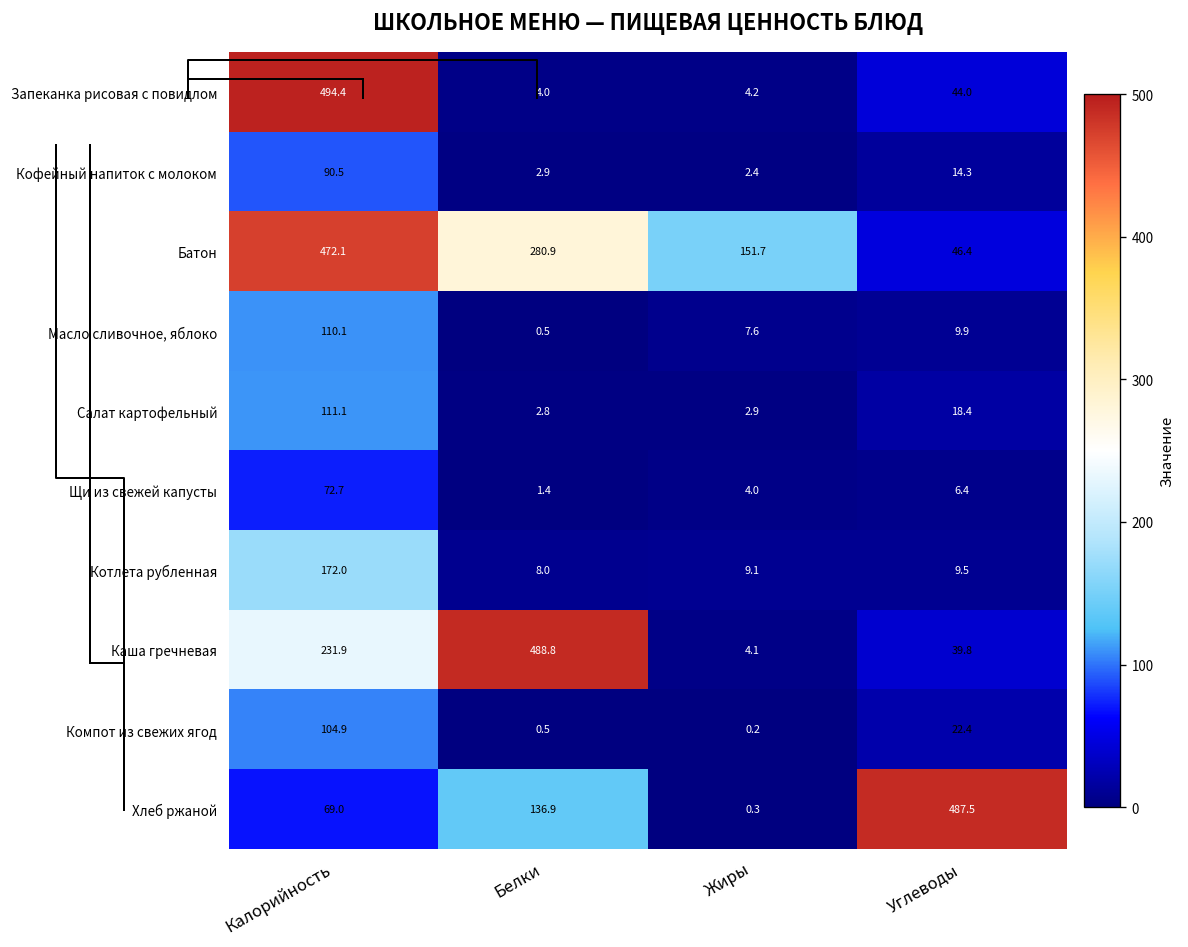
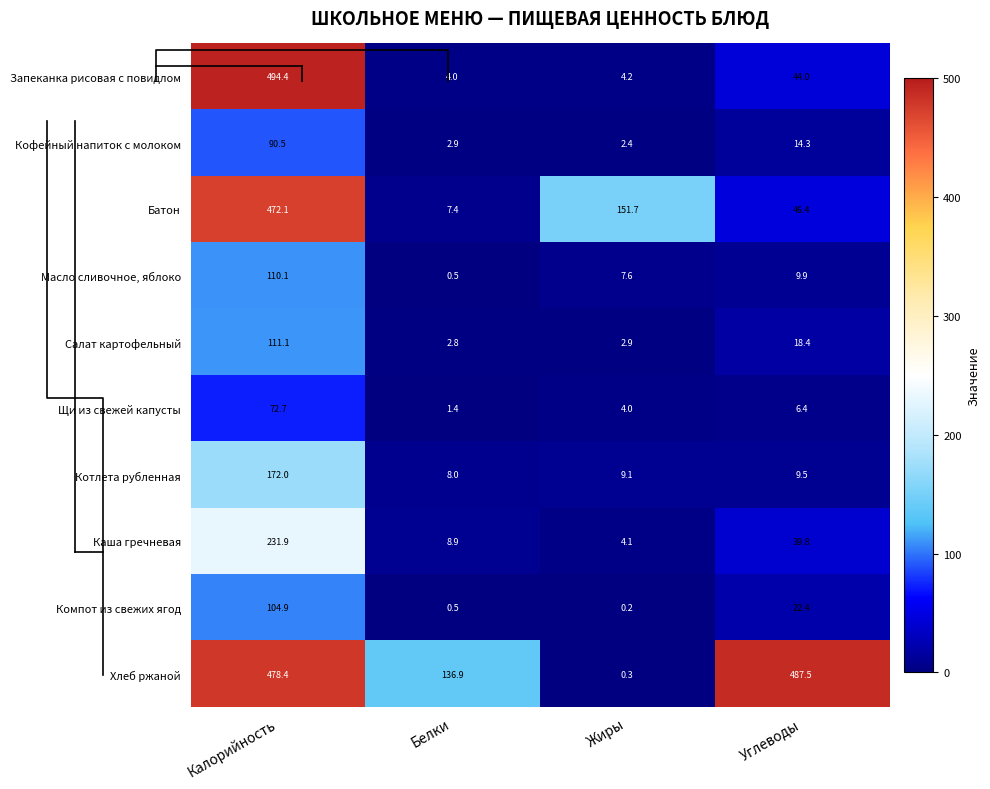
  {
    "ШКОЛЬНОЕ МЕНЮ — ПИЩЕВАЯ ЦЕННОСТЬ БЛЮД": {
      "Батон": {
        "Калорийность": 472.1,
-       "Белки": 280.9,
+       "Белки": 7.4,
        "Жиры": 151.7,
        "Углеводы": 46.4
      },
      "Каша гречневая": {
        "Калорийность": 231.9,
-       "Белки": 488.8,
+       "Белки": 8.9,
        "Жиры": 4.1,
        "Углеводы": 39.8
      },
      "Хлеб ржаной": {
-       "Калорийность": 69.0,
+       "Калорийность": 478.4,
        "Белки": 136.9,
        "Жиры": 0.3,
        "Углеводы": 487.5
      }
    }
  }
